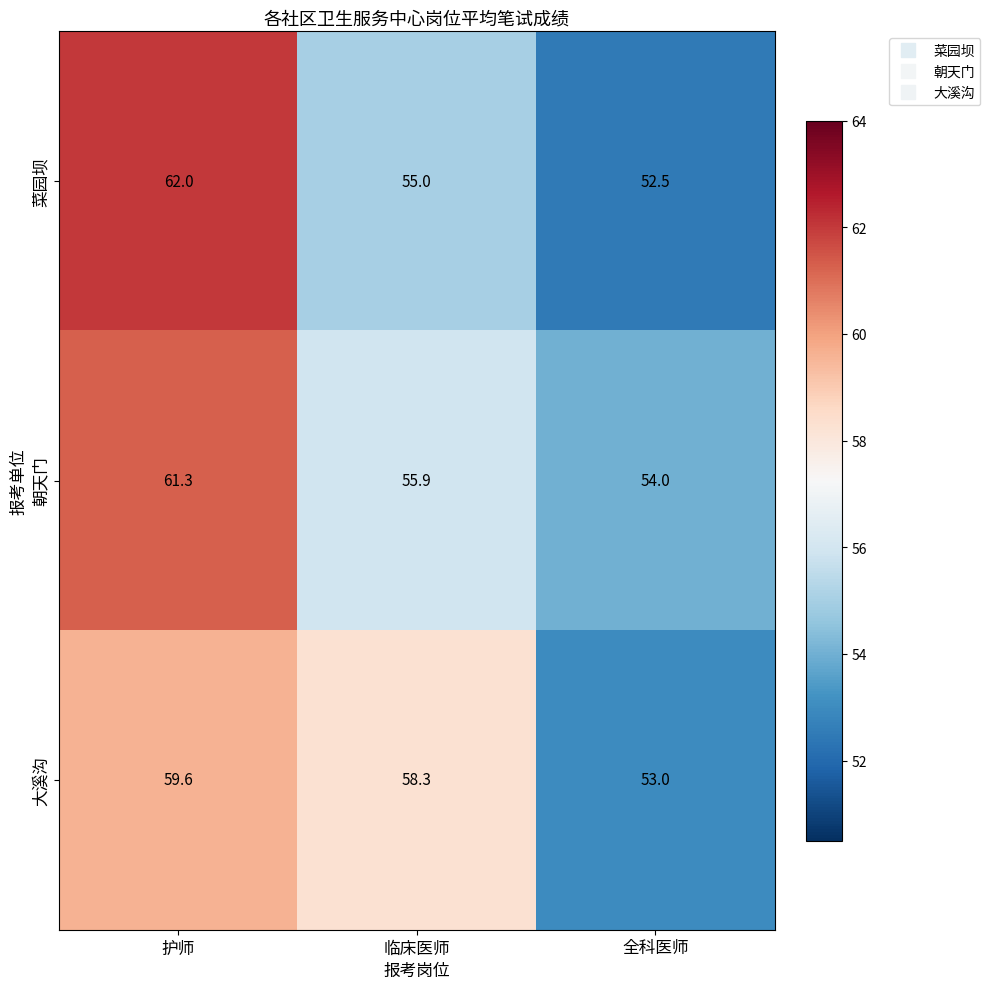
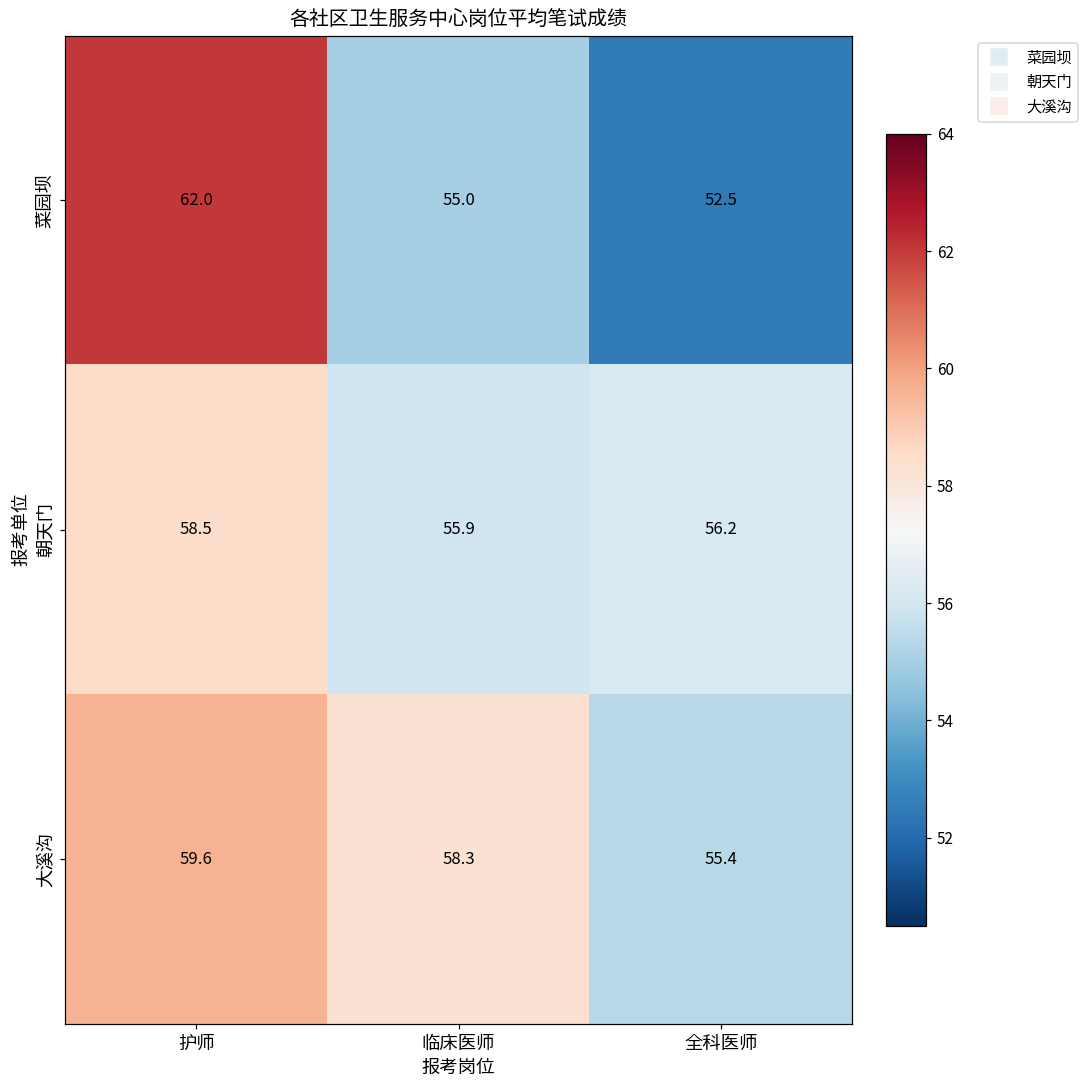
  {
    "菜园坝": {
      "护师": 62.0,
      "临床医师": 55.0,
      "全科医师": 52.5
    },
    "朝天门": {
-     "护师": 61.3,
+     "护师": 58.5,
      "临床医师": 55.9,
-     "全科医师": 54.0
+     "全科医师": 56.2
    },
    "大溪沟": {
      "护师": 59.6,
      "临床医师": 58.3,
-     "全科医师": 53.0
+     "全科医师": 55.4
    }
  }
